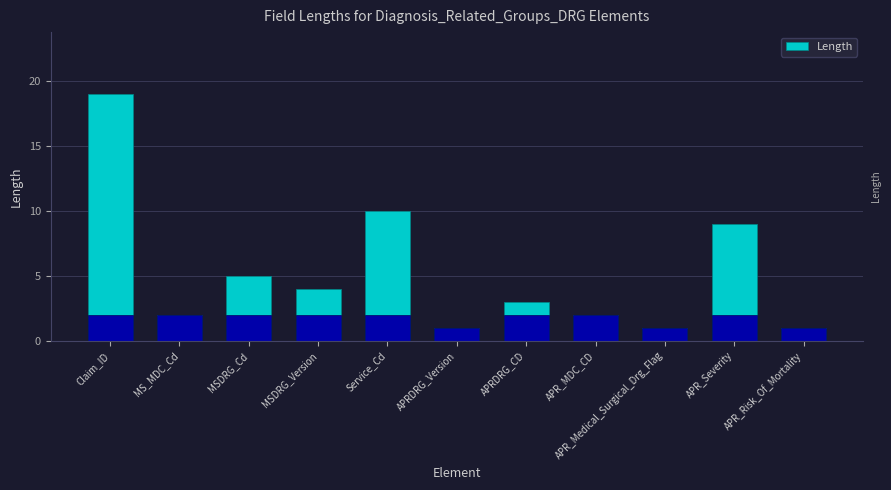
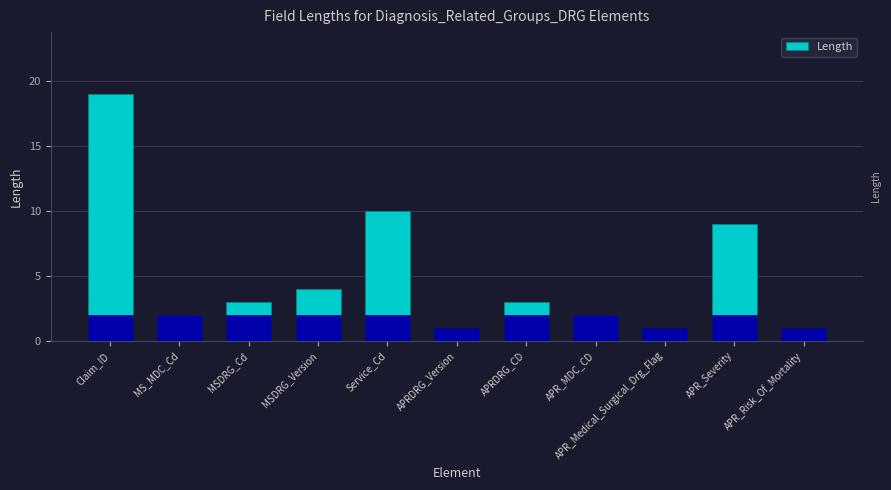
  {
    "Length": {
      "Claim_ID": 19,
      "MS_MDC_Cd": 2,
-     "MSDRG_Cd": 5,
+     "MSDRG_Cd": 3,
      "MSDRG_Version": 4,
      "Service_Cd": 10,
      "APRDRG_Version": 1,
      "APRDRG_CD": 3,
      "APR_MDC_CD": 2,
      "APR_Medical_Surgical_Drg_Flag": 1,
      "APR_Severity": 9,
      "APR_Risk_Of_Mortality": 1
    }
  }
